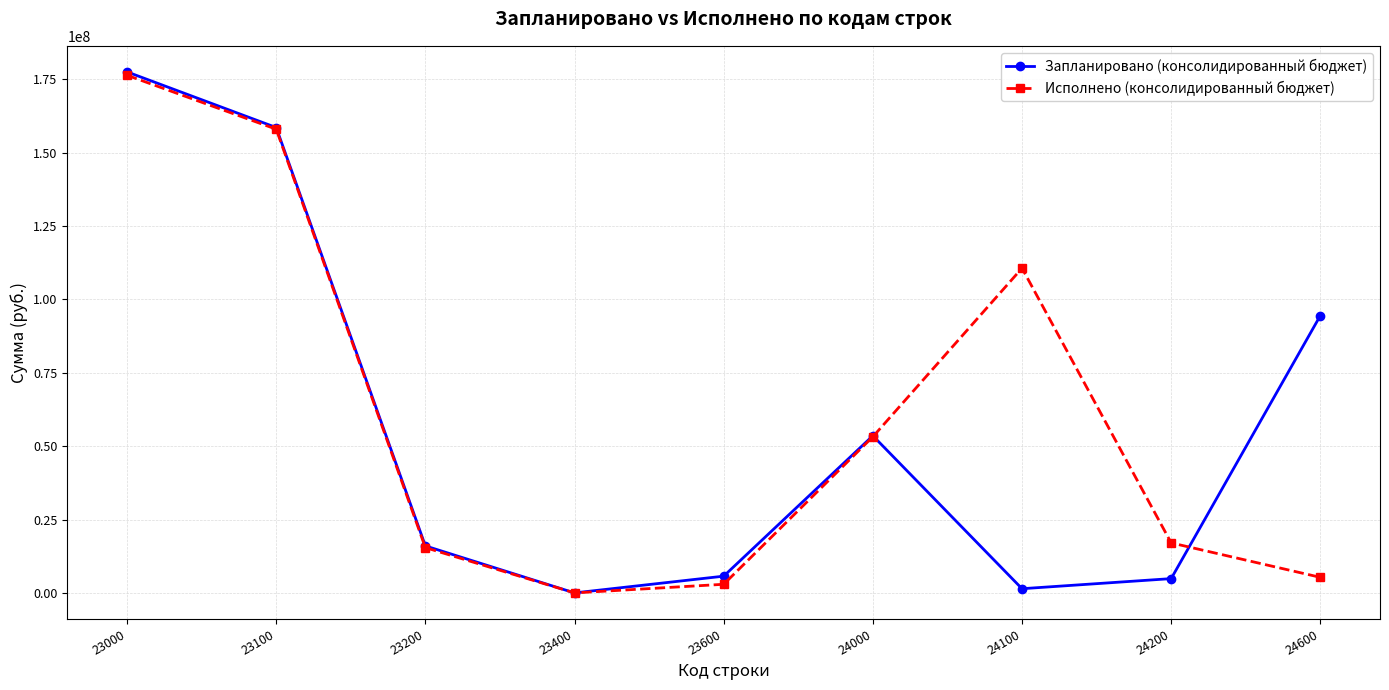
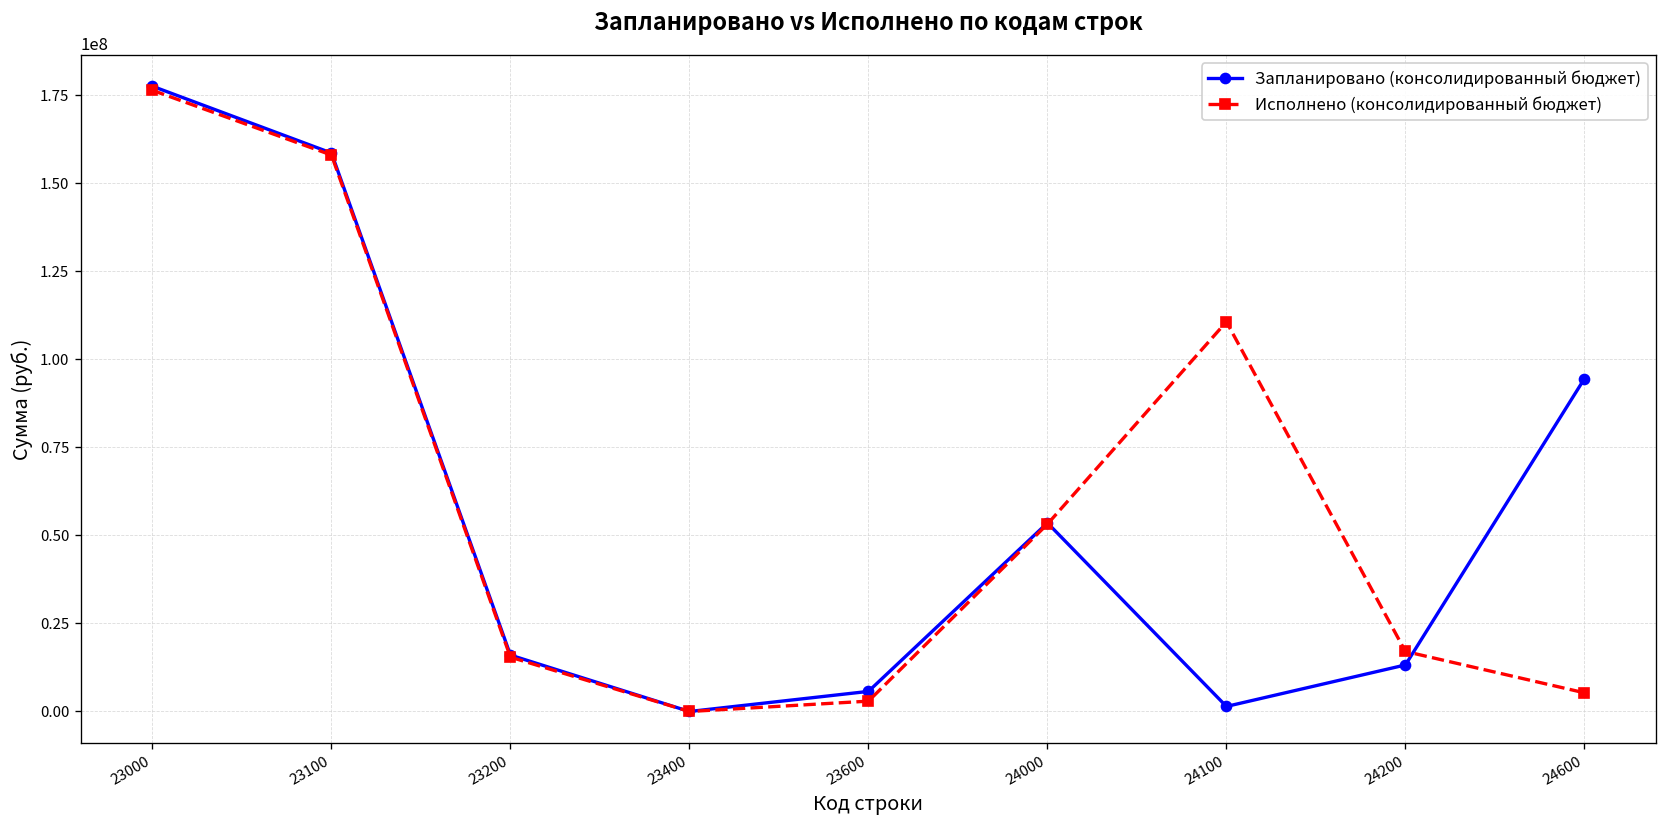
  {
    "Запланировано (консолидированный бюджет)": {
      "23000": 178000000,
      "23600": 6000000,
      "24100": 1000000,
-     "24200": 5000000,
+     "24200": 13000000,
      "24600": 95000000
    },
    "Исполнено (консолидированный бюджет)": {
      "23000": 176000000,
      "23600": 3000000,
      "24100": 111000000,
      "24200": 17000000,
      "24600": 5000000
    }
  }
